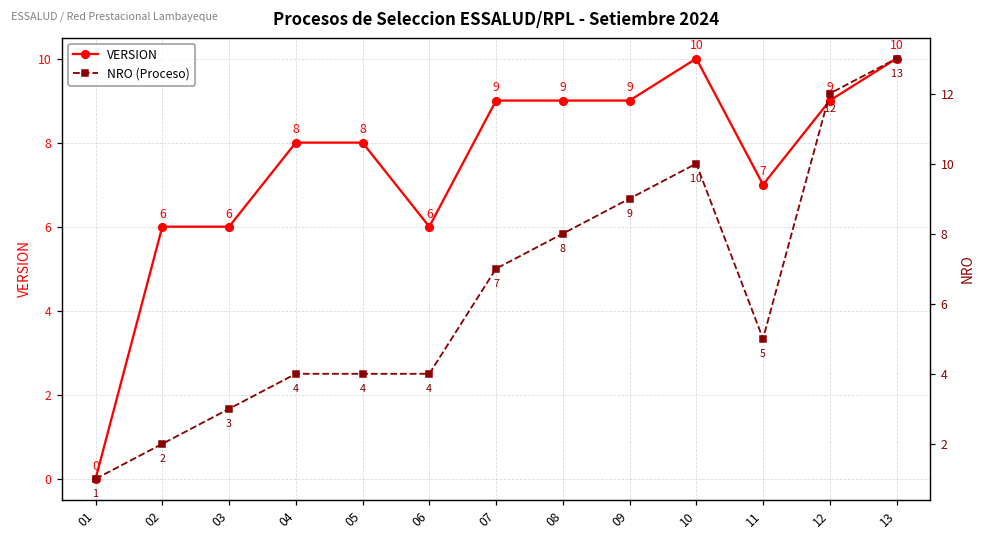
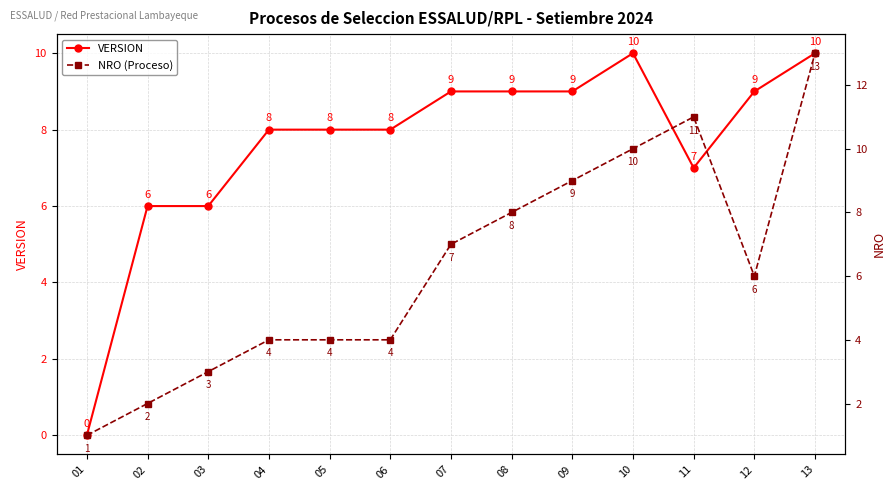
  {
    "VERSION": {
      "01": 0,
      "02": 6,
      "03": 6,
      "04": 8,
      "05": 8,
-     "06": 6,
+     "06": 8,
      "07": 9,
      "08": 9,
      "09": 9,
      "10": 10,
      "11": 7,
      "12": 9,
      "13": 10
    },
    "NRO (Proceso)": {
      "01": 1,
      "02": 2,
      "03": 3,
      "04": 4,
      "05": 4,
      "06": 4,
      "07": 7,
      "08": 8,
      "09": 9,
      "10": 10,
-     "11": 5,
-     "12": 12,
+     "11": 11,
+     "12": 6,
      "13": 13
    }
  }
